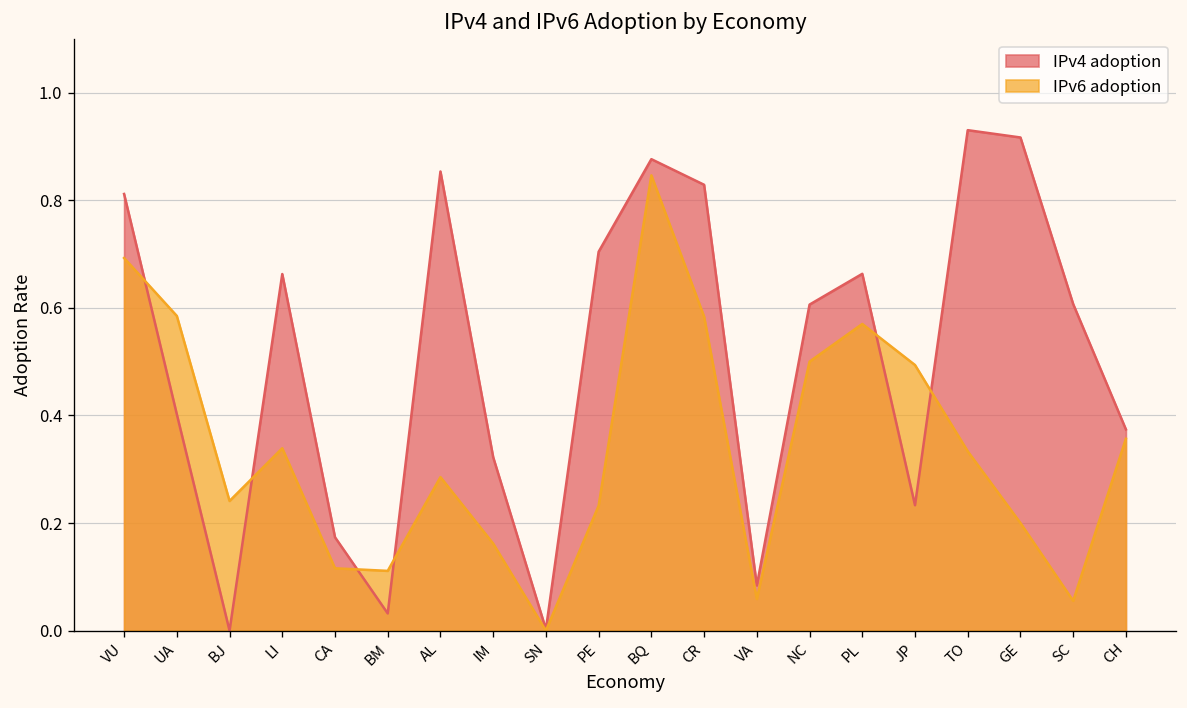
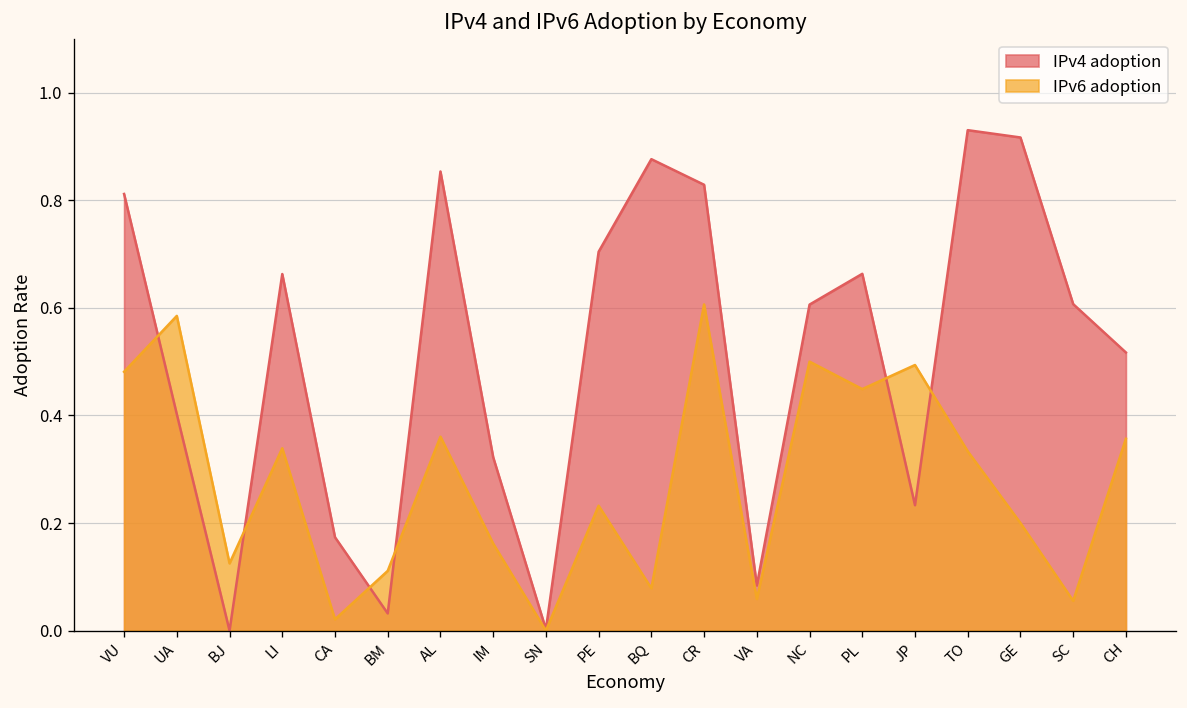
  {
    "IPv4 adoption": {
      "VU": 0.81,
      "UA": 0.40,
      "BJ": 0.00,
      "LI": 0.66,
      "CA": 0.17,
      "BM": 0.03,
      "AL": 0.85,
      "IM": 0.32,
      "PE": 0.70,
      "BQ": 0.88,
      "CR": 0.83,
      "VA": 0.08,
      "NC": 0.61,
      "PL": 0.66,
      "JP": 0.23,
      "TO": 0.93,
      "GE": 0.92,
      "SC": 0.61,
-     "CH": 0.37
+     "CH": 0.52
    },
    "IPv6 adoption": {
-     "VU": 0.69,
+     "VU": 0.48,
      "UA": 0.59,
-     "BJ": 0.24,
+     "BJ": 0.13,
      "LI": 0.34,
-     "CA": 0.12,
+     "CA": 0.02,
      "BM": 0.11,
-     "AL": 0.29,
+     "AL": 0.36,
      "IM": 0.16,
      "PE": 0.23,
-     "BQ": 0.85,
-     "CR": 0.58,
+     "BQ": 0.08,
+     "CR": 0.61,
      "VA": 0.06,
      "NC": 0.50,
-     "PL": 0.57,
+     "PL": 0.45,
      "JP": 0.49,
      "TO": 0.33,
      "GE": 0.20,
      "SC": 0.06,
      "CH": 0.36
    }
  }
